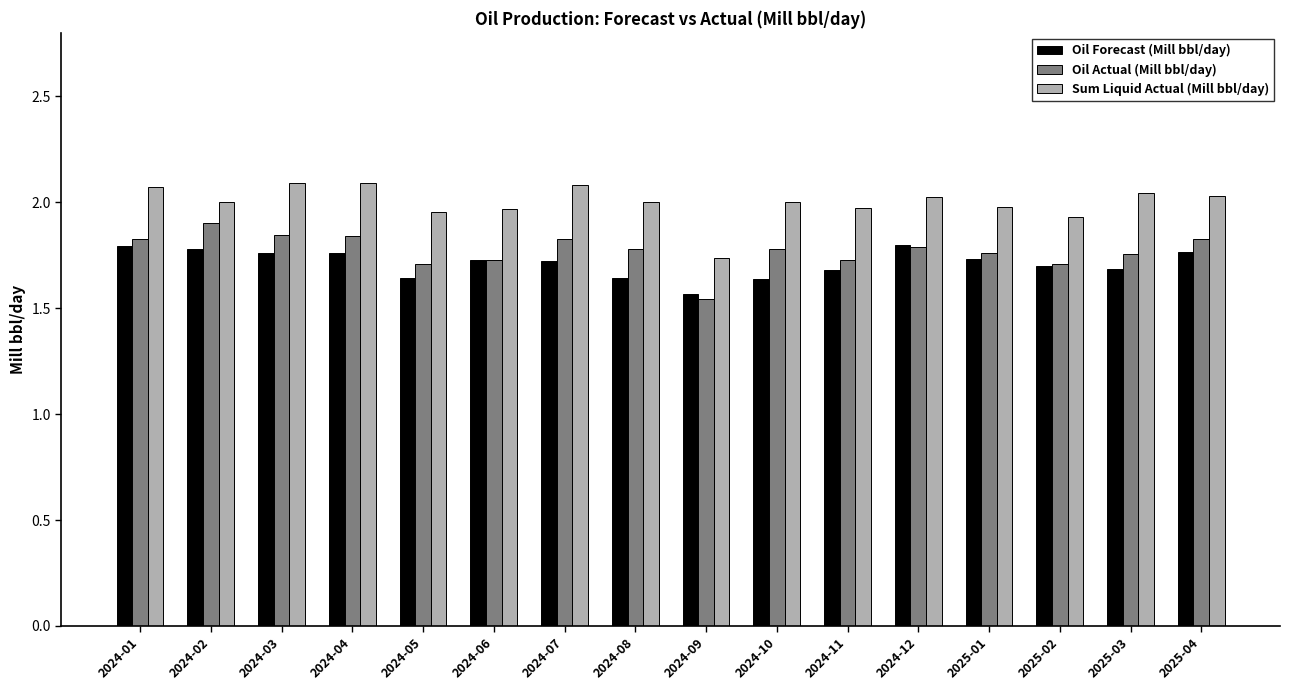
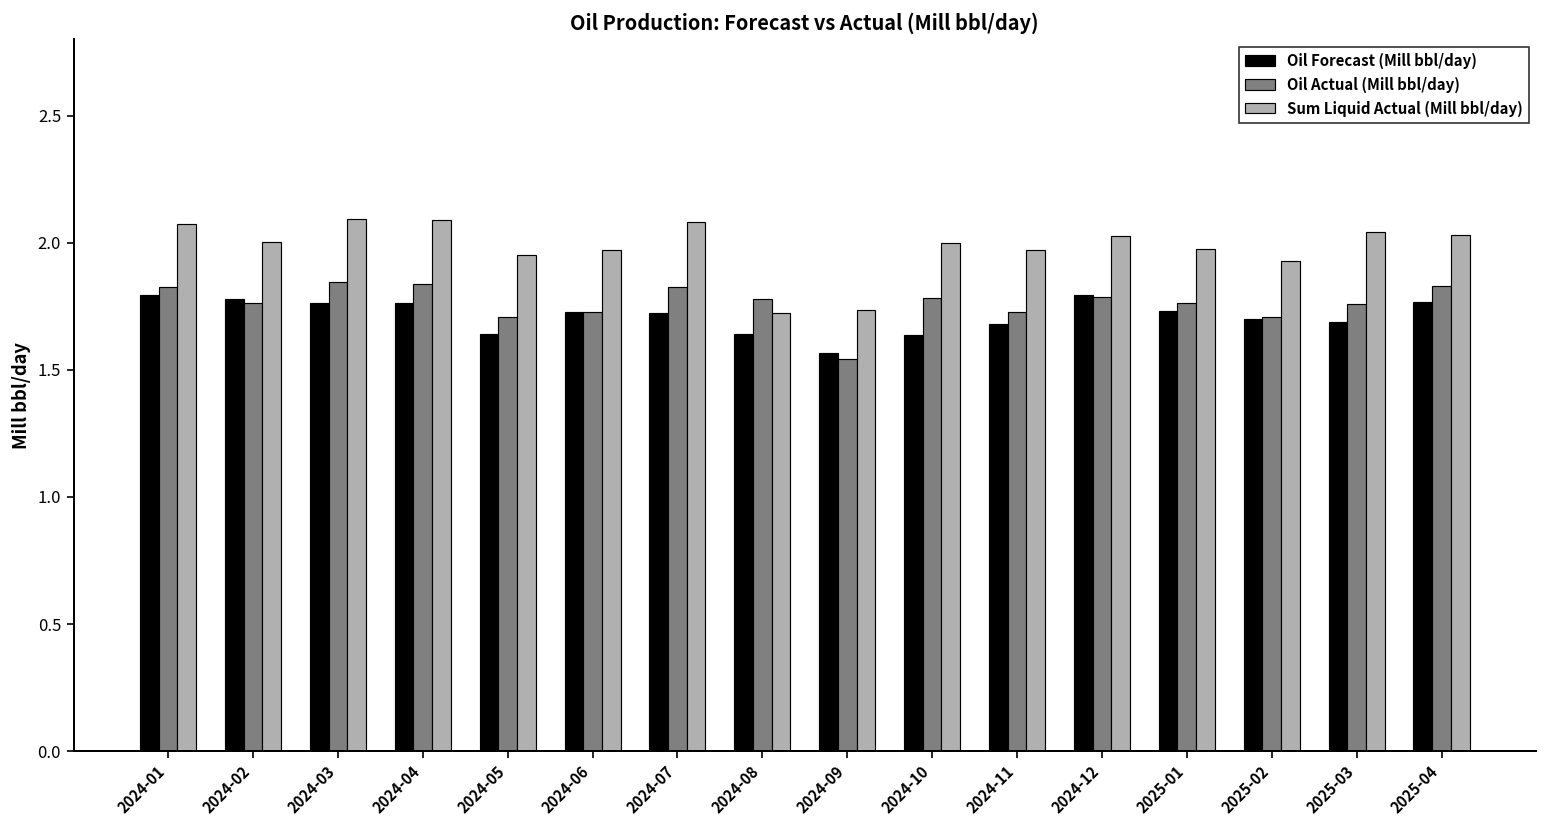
  {
    "Oil Forecast (Mill bbl/day)": {
      "2024-01": 1.79,
      "2024-02": 1.78,
      "2024-03": 1.76,
      "2024-04": 1.76,
      "2024-05": 1.64,
      "2024-06": 1.73,
      "2024-07": 1.72,
      "2024-08": 1.64,
      "2024-09": 1.57,
      "2024-10": 1.64,
      "2024-11": 1.68,
      "2024-12": 1.80,
      "2025-01": 1.73,
      "2025-02": 1.70,
      "2025-03": 1.69,
      "2025-04": 1.77
    },
    "Oil Actual (Mill bbl/day)": {
      "2024-01": 1.83,
-     "2024-02": 1.90,
+     "2024-02": 1.76,
      "2024-03": 1.84,
      "2024-04": 1.84,
      "2024-05": 1.71,
      "2024-06": 1.73,
      "2024-07": 1.83,
      "2024-08": 1.78,
      "2024-09": 1.54,
      "2024-10": 1.78,
      "2024-11": 1.73,
      "2024-12": 1.79,
      "2025-01": 1.76,
      "2025-02": 1.71,
      "2025-03": 1.76,
      "2025-04": 1.83
    },
    "Sum Liquid Actual (Mill bbl/day)": {
      "2024-01": 2.07,
      "2024-02": 2.00,
      "2024-03": 2.09,
      "2024-04": 2.09,
      "2024-05": 1.95,
      "2024-06": 1.97,
      "2024-07": 2.08,
-     "2024-08": 2.00,
+     "2024-08": 1.72,
      "2024-09": 1.73,
      "2024-10": 2.00,
      "2024-11": 1.97,
      "2024-12": 2.03,
      "2025-01": 1.98,
      "2025-02": 1.93,
      "2025-03": 2.04,
      "2025-04": 2.03
    }
  }
